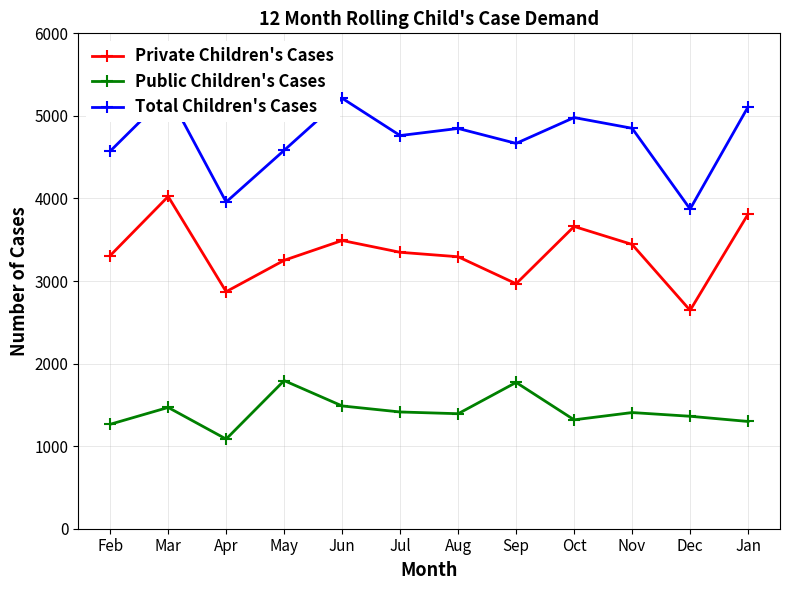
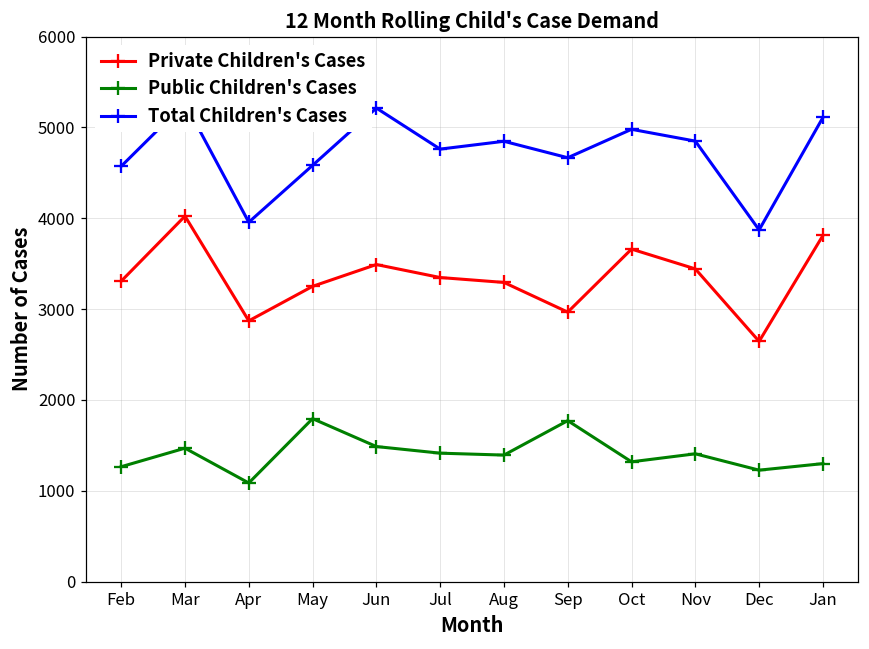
  {
    "Private Children's Cases": {
      "Feb": 3300,
      "Mar": 4000,
      "Apr": 2900,
      "May": 3300,
      "Jun": 3500,
      "Jul": 3300,
      "Aug": 3300,
      "Sep": 3000,
      "Oct": 3700,
      "Nov": 3400,
      "Dec": 2600,
      "Jan": 3800
    },
    "Public Children's Cases": {
      "Feb": 1300,
      "Mar": 1500,
      "Apr": 1100,
      "May": 1800,
      "Jun": 1500,
      "Jul": 1400,
      "Aug": 1400,
      "Sep": 1800,
      "Oct": 1300,
      "Nov": 1400,
-     "Dec": 1400,
+     "Dec": 1200,
      "Jan": 1300
    },
    "Total Children's Cases": {
      "Feb": 4600,
      "Apr": 4000,
      "May": 4600,
      "Jun": 5200,
      "Jul": 4800,
      "Aug": 4800,
      "Sep": 4700,
      "Oct": 5000,
      "Nov": 4900,
      "Dec": 3900,
      "Jan": 5100
    }
  }
